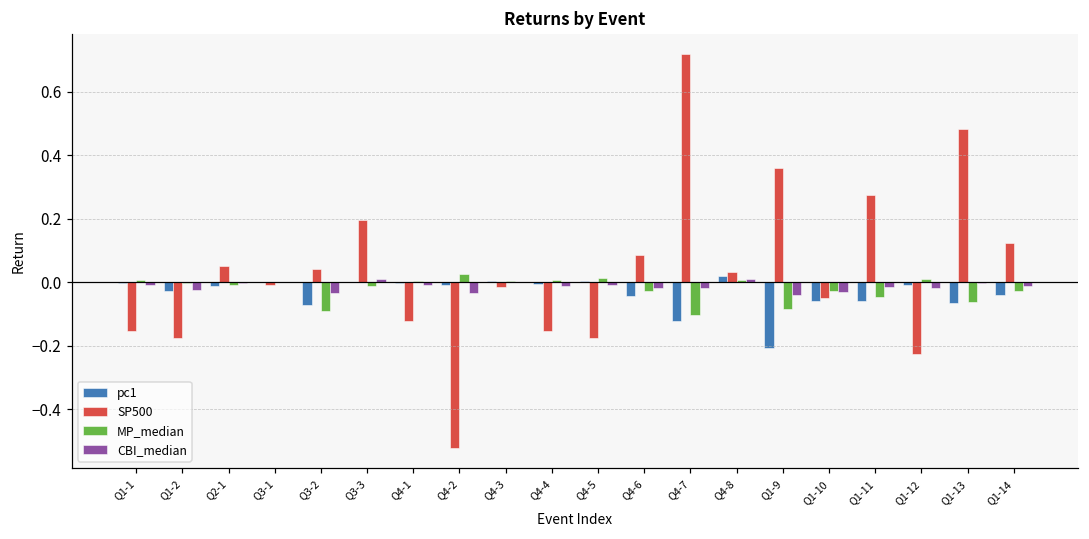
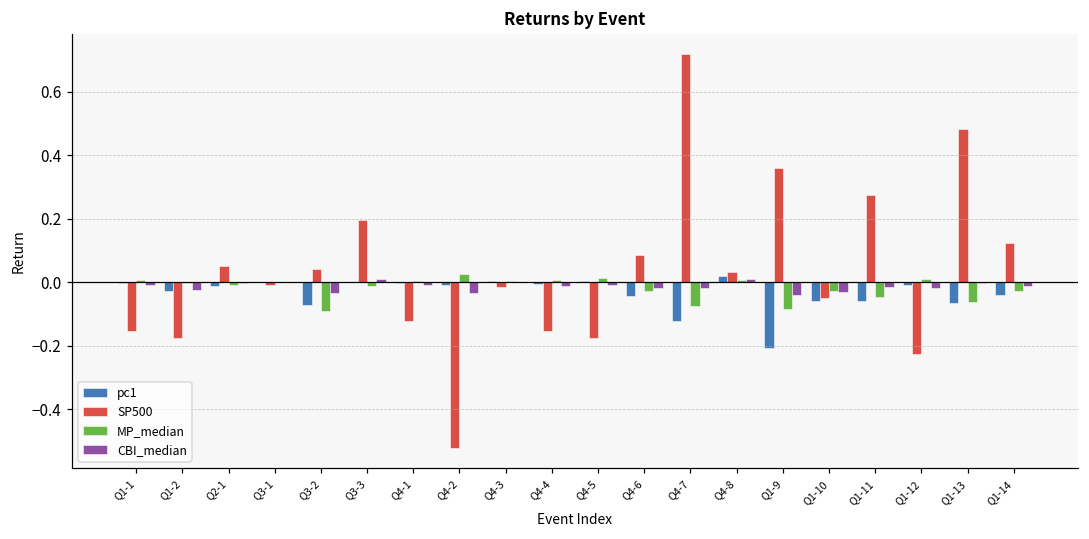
  {
    "pc1": {
      "Q1-2": -0.03,
      "Q2-1": -0.01,
      "Q3-2": -0.07,
      "Q3-3": 0.00,
      "Q4-6": -0.04,
      "Q4-7": -0.12,
      "Q4-8": 0.02,
      "Q1-9": -0.21,
      "Q1-10": -0.06,
      "Q1-11": -0.06,
      "Q1-13": -0.06,
      "Q1-14": -0.04
    },
    "SP500": {
      "Q1-1": -0.15,
      "Q1-2": -0.18,
      "Q2-1": 0.05,
      "Q3-2": 0.04,
      "Q3-3": 0.20,
      "Q4-1": -0.12,
      "Q4-2": -0.52,
      "Q4-3": -0.02,
      "Q4-4": -0.15,
      "Q4-5": -0.17,
      "Q4-6": 0.09,
      "Q4-7": 0.72,
      "Q4-8": 0.03,
      "Q1-9": 0.36,
      "Q1-10": -0.05,
      "Q1-11": 0.27,
      "Q1-12": -0.23,
      "Q1-13": 0.48,
      "Q1-14": 0.12
    },
    "MP_median": {
      "Q1-1": 0.01,
      "Q2-1": -0.01,
      "Q3-2": -0.09,
      "Q3-3": -0.01,
      "Q4-2": 0.03,
      "Q4-5": 0.01,
      "Q4-6": -0.03,
-     "Q4-7": -0.10,
+     "Q4-7": -0.07,
      "Q1-9": -0.08,
      "Q1-10": -0.03,
      "Q1-11": -0.05,
      "Q1-12": 0.01,
      "Q1-13": -0.06,
      "Q1-14": -0.03
    },
    "CBI_median": {
      "Q1-1": -0.01,
      "Q1-2": -0.02,
      "Q3-2": -0.03,
      "Q3-3": 0.01,
      "Q4-1": -0.01,
      "Q4-2": -0.04,
      "Q4-4": -0.01,
      "Q4-6": -0.02,
      "Q4-7": -0.02,
      "Q4-8": 0.01,
      "Q1-9": -0.04,
      "Q1-10": -0.03,
      "Q1-11": -0.01,
      "Q1-12": -0.02,
      "Q1-14": -0.01
    }
  }
